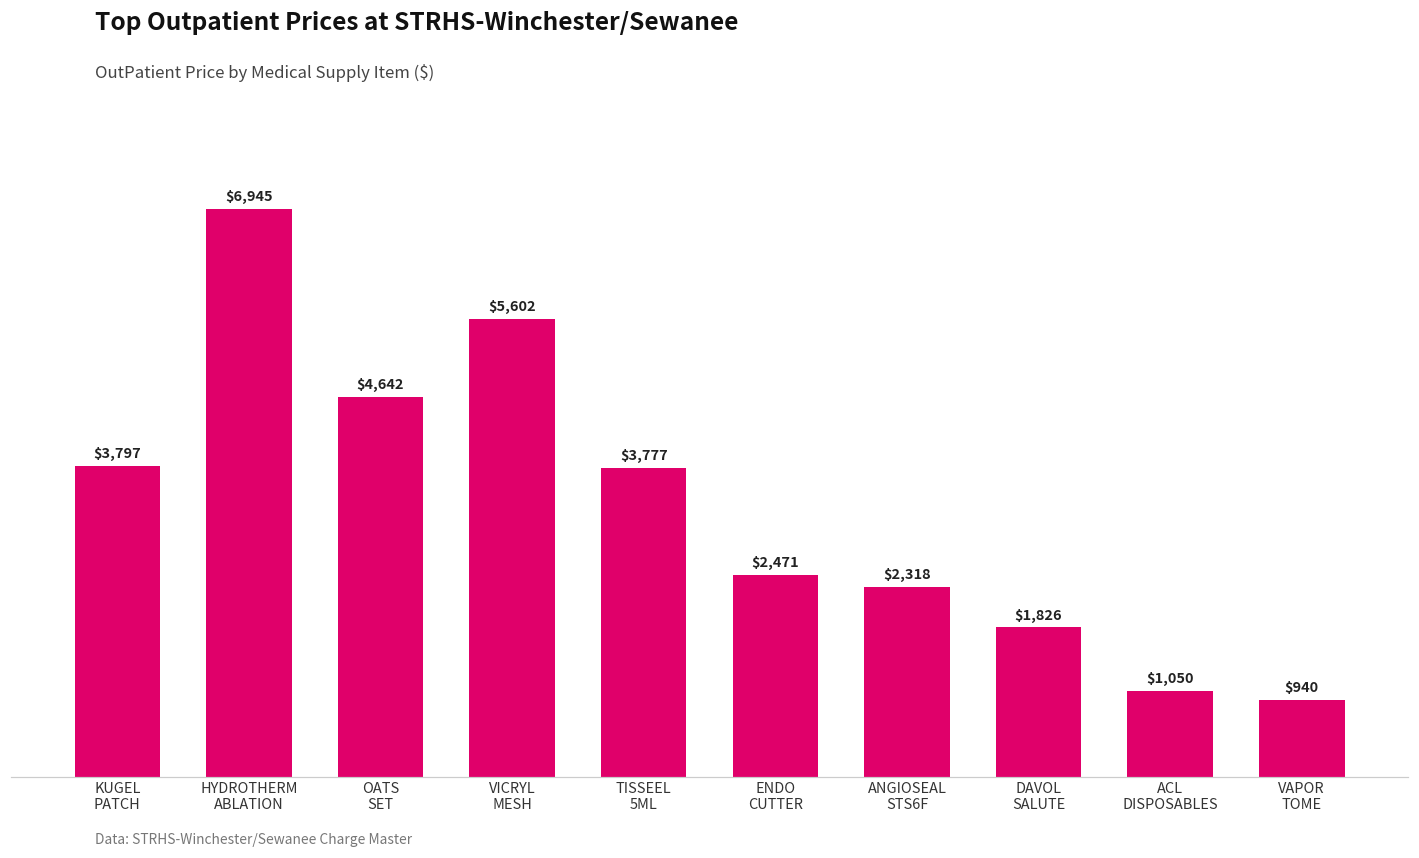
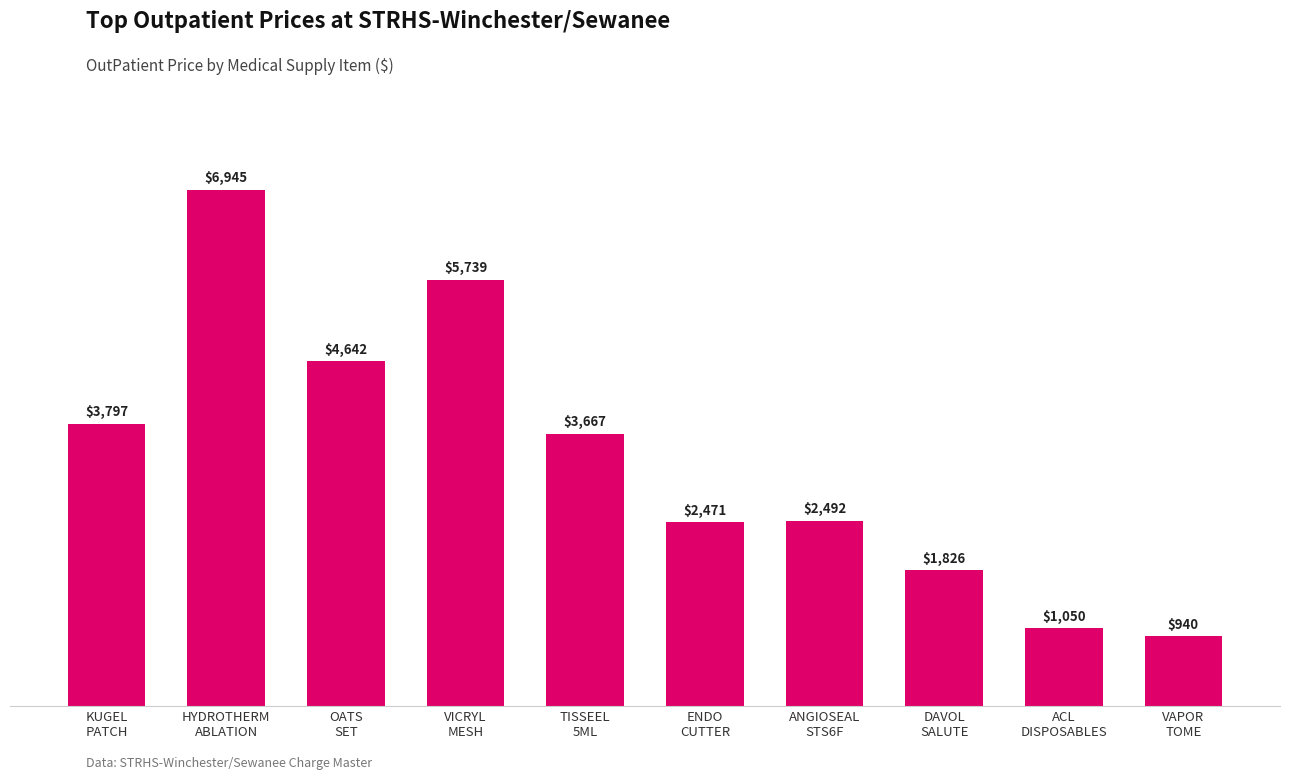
  {
    "KUGEL PATCH": "$3,797",
    "HYDROTHERM ABLATION": "$6,945",
    "OATS SET": "$4,642",
-   "VICRYL MESH": "$5,602",
-   "TISSEEL 5ML": "$3,777",
+   "VICRYL MESH": "$5,739",
+   "TISSEEL 5ML": "$3,667",
    "ENDO CUTTER": "$2,471",
-   "ANGIOSEAL STS6F": "$2,318",
+   "ANGIOSEAL STS6F": "$2,492",
    "DAVOL SALUTE": "$1,826",
    "ACL DISPOSABLES": "$1,050",
    "VAPOR TOME": "$940"
  }
